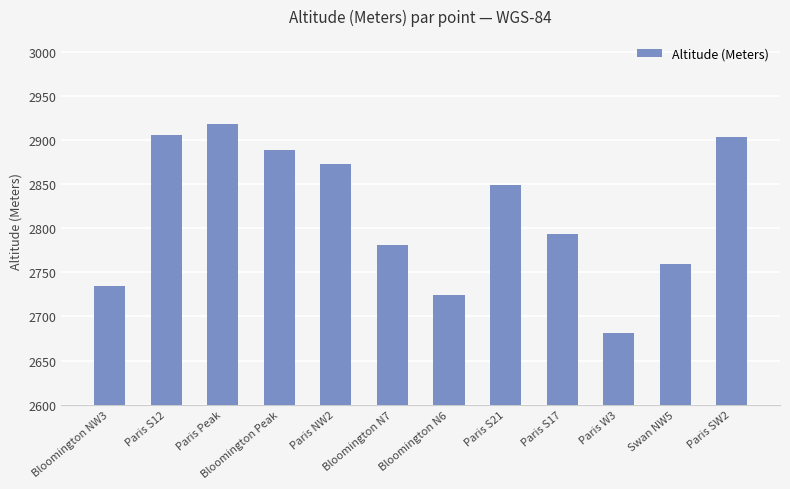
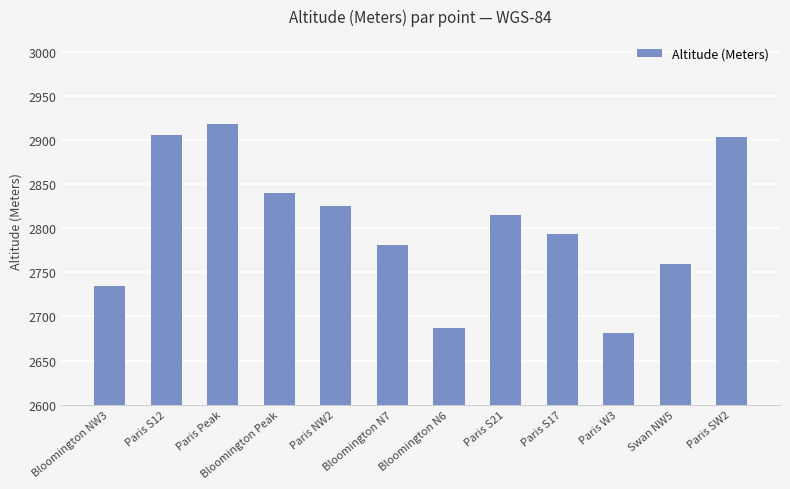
  {
    "Bloomington NW3": 2740,
    "Paris S12": 2910,
    "Paris Peak": 2920,
-   "Bloomington Peak": 2890,
-   "Paris NW2": 2870,
+   "Bloomington Peak": 2840,
+   "Paris NW2": 2830,
    "Bloomington N7": 2780,
-   "Bloomington N6": 2720,
-   "Paris S21": 2850,
+   "Bloomington N6": 2690,
+   "Paris S21": 2820,
    "Paris S17": 2790,
    "Paris W3": 2680,
    "Swan NW5": 2760,
    "Paris SW2": 2900
  }
